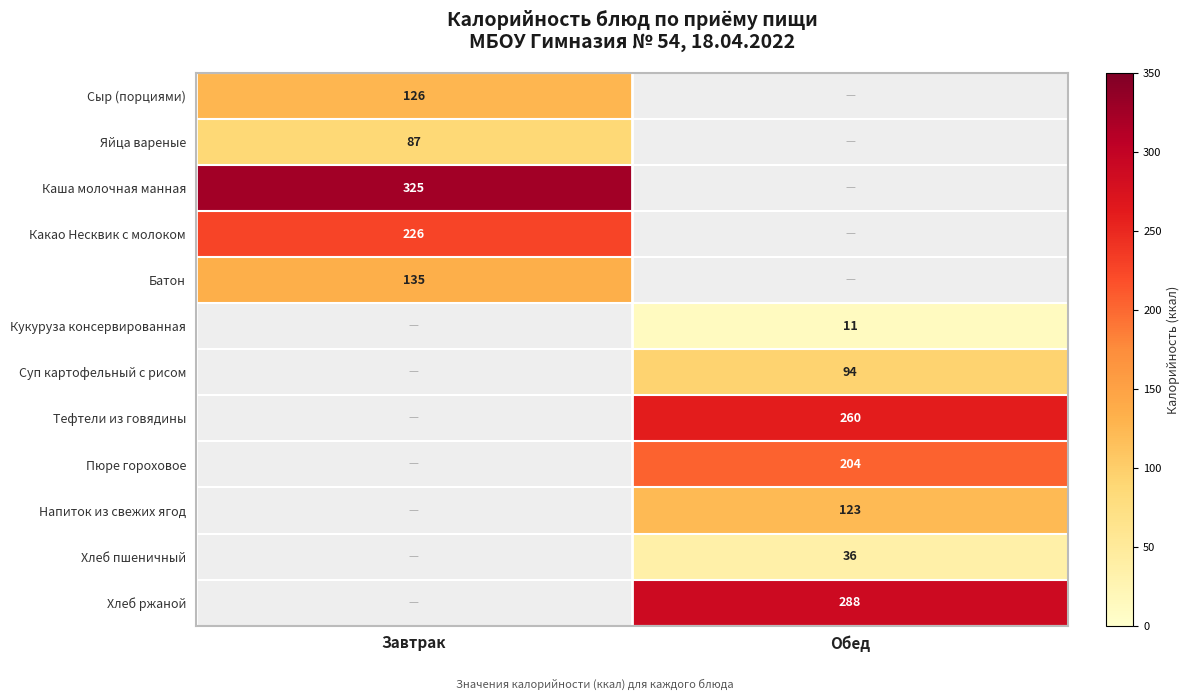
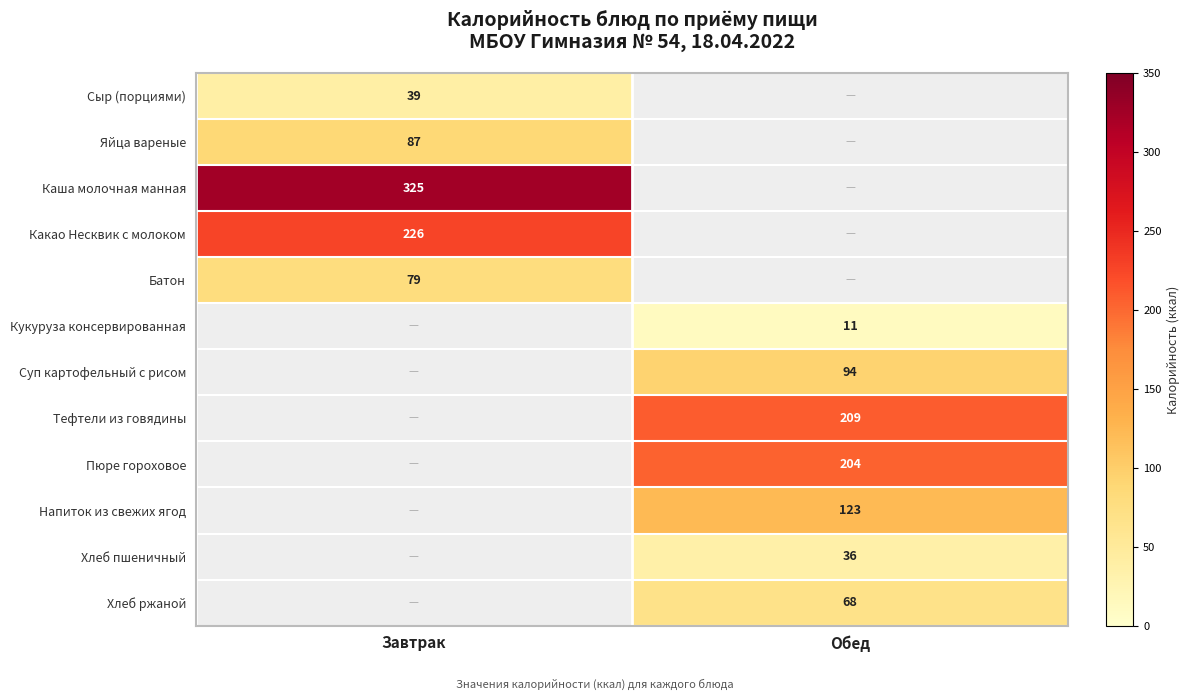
  {
    "Сыр (порциями)": {
-     "Завтрак": 126
+     "Завтрак": 39
    },
    "Яйца вареные": {
      "Завтрак": 87
    },
    "Каша молочная манная": {
      "Завтрак": 325
    },
    "Какао Несквик с молоком": {
      "Завтрак": 226
    },
    "Батон": {
-     "Завтрак": 135
+     "Завтрак": 79
    },
    "Кукуруза консервированная": {
      "Обед": 11
    },
    "Суп картофельный с рисом": {
      "Обед": 94
    },
    "Тефтели из говядины": {
-     "Обед": 260
+     "Обед": 209
    },
    "Пюре гороховое": {
      "Обед": 204
    },
    "Напиток из свежих ягод": {
      "Обед": 123
    },
    "Хлеб пшеничный": {
      "Обед": 36
    },
    "Хлеб ржаной": {
-     "Обед": 288
+     "Обед": 68
    }
  }
